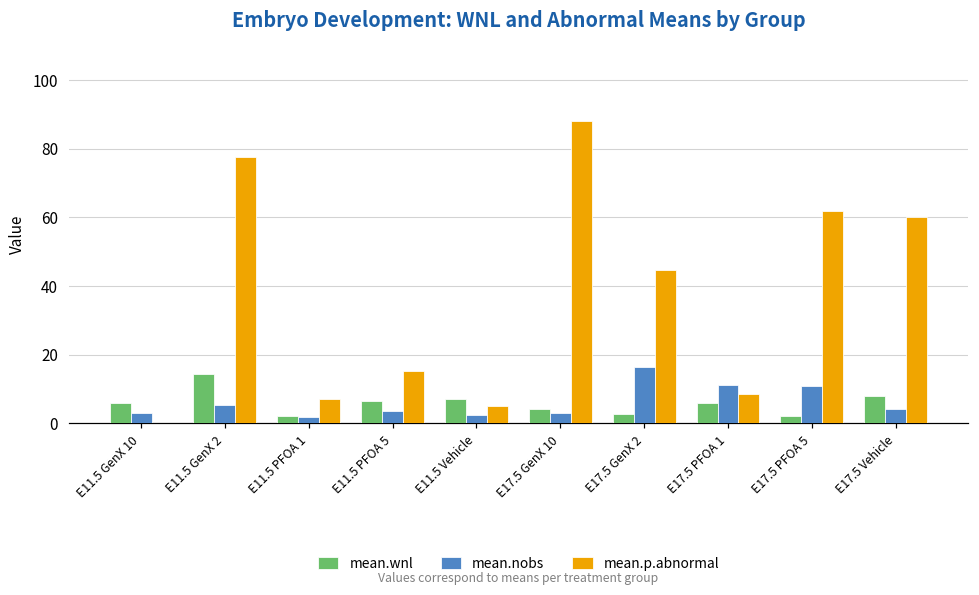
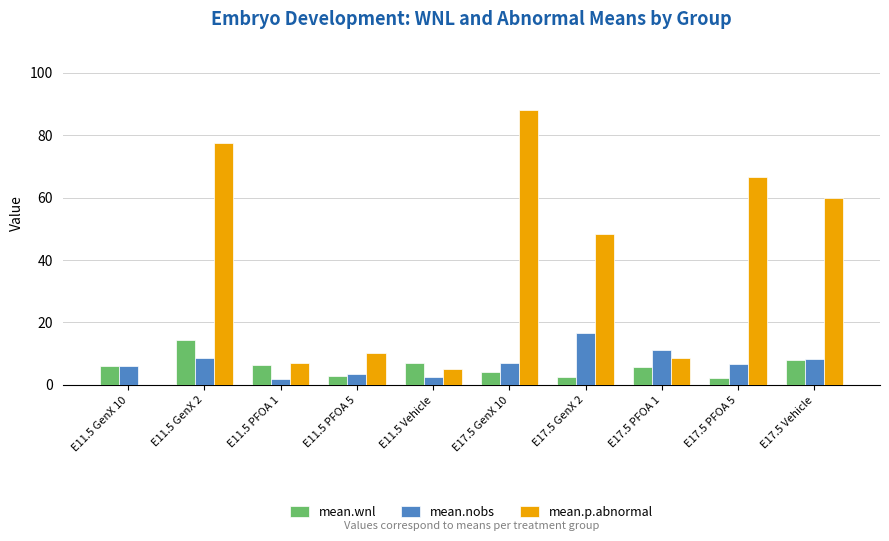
  {
    "mean.wnl": {
      "E11.5 GenX 10": 6,
      "E11.5 GenX 2": 14,
-     "E11.5 PFOA 1": 2,
-     "E11.5 PFOA 5": 6,
+     "E11.5 PFOA 1": 6,
+     "E11.5 PFOA 5": 3,
      "E11.5 Vehicle": 7,
      "E17.5 GenX 10": 4,
      "E17.5 GenX 2": 3,
      "E17.5 PFOA 1": 6,
      "E17.5 PFOA 5": 2,
      "E17.5 Vehicle": 8
    },
    "mean.nobs": {
-     "E11.5 GenX 10": 3,
-     "E11.5 GenX 2": 5,
+     "E11.5 GenX 10": 6,
+     "E11.5 GenX 2": 9,
      "E11.5 PFOA 1": 2,
      "E11.5 PFOA 5": 4,
      "E11.5 Vehicle": 2,
-     "E17.5 GenX 10": 3,
+     "E17.5 GenX 10": 7,
      "E17.5 GenX 2": 17,
      "E17.5 PFOA 1": 11,
-     "E17.5 PFOA 5": 11,
-     "E17.5 Vehicle": 4
+     "E17.5 PFOA 5": 7,
+     "E17.5 Vehicle": 8
    },
    "mean.p.abnormal": {
      "E11.5 GenX 10": 0,
      "E11.5 GenX 2": 78,
      "E11.5 PFOA 1": 7,
-     "E11.5 PFOA 5": 15,
+     "E11.5 PFOA 5": 10,
      "E11.5 Vehicle": 5,
      "E17.5 GenX 10": 88,
-     "E17.5 GenX 2": 45,
+     "E17.5 GenX 2": 48,
      "E17.5 PFOA 1": 9,
-     "E17.5 PFOA 5": 62,
+     "E17.5 PFOA 5": 67,
      "E17.5 Vehicle": 60
    }
  }
